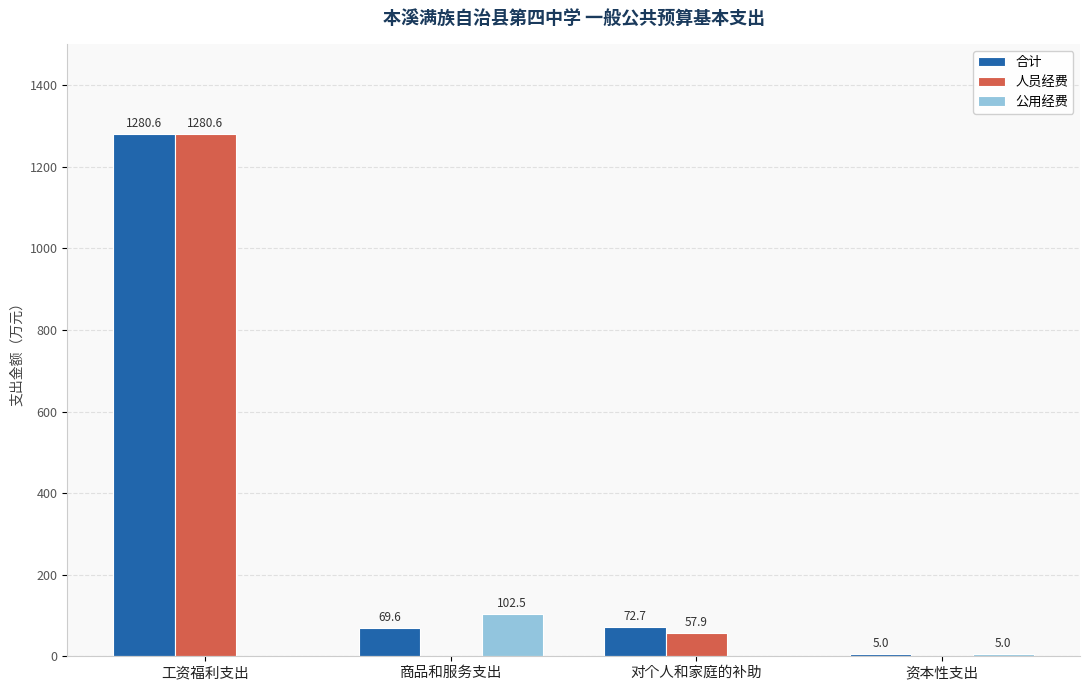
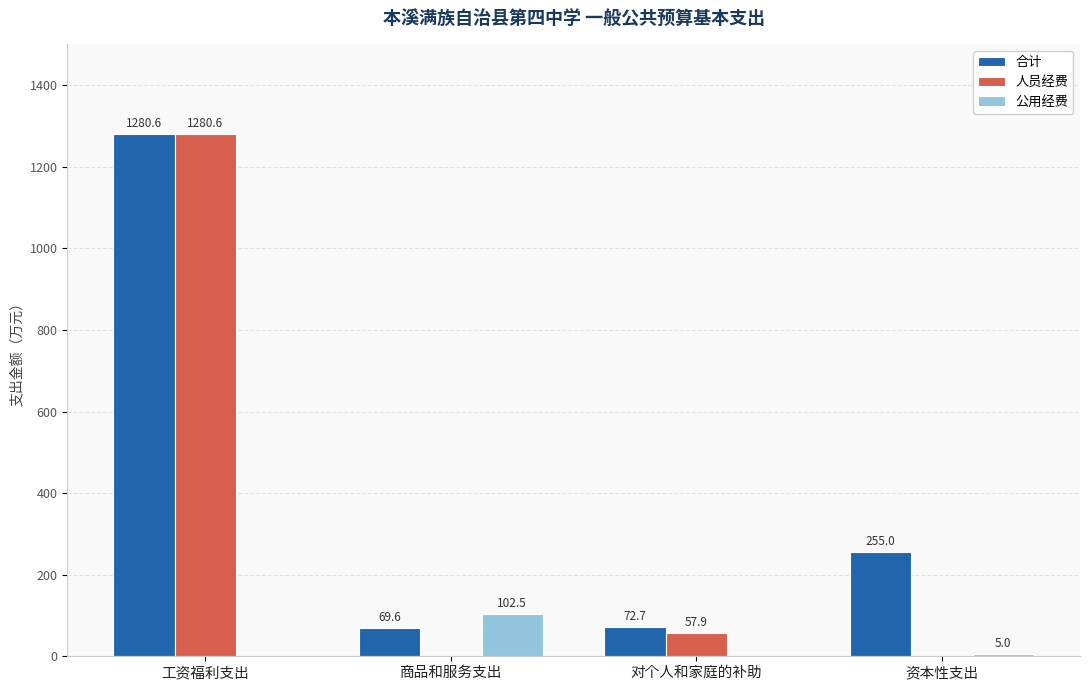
  {
    "合计": {
      "工资福利支出": 1280.6,
      "商品和服务支出": 69.6,
      "对个人和家庭的补助": 72.7,
-     "资本性支出": 5.0
+     "资本性支出": 255.0
    },
    "人员经费": {
      "工资福利支出": 1280.6,
      "对个人和家庭的补助": 57.9
    },
    "公用经费": {
      "商品和服务支出": 102.5,
      "资本性支出": 5.0
    }
  }
